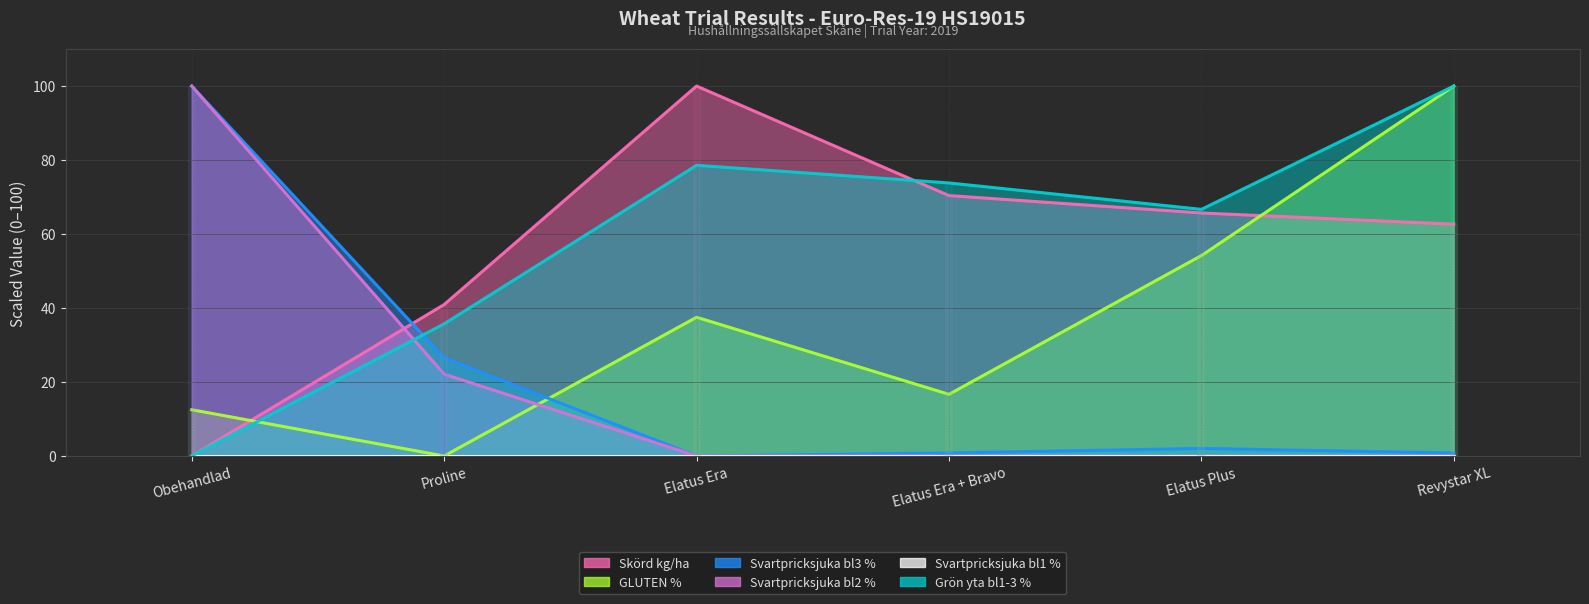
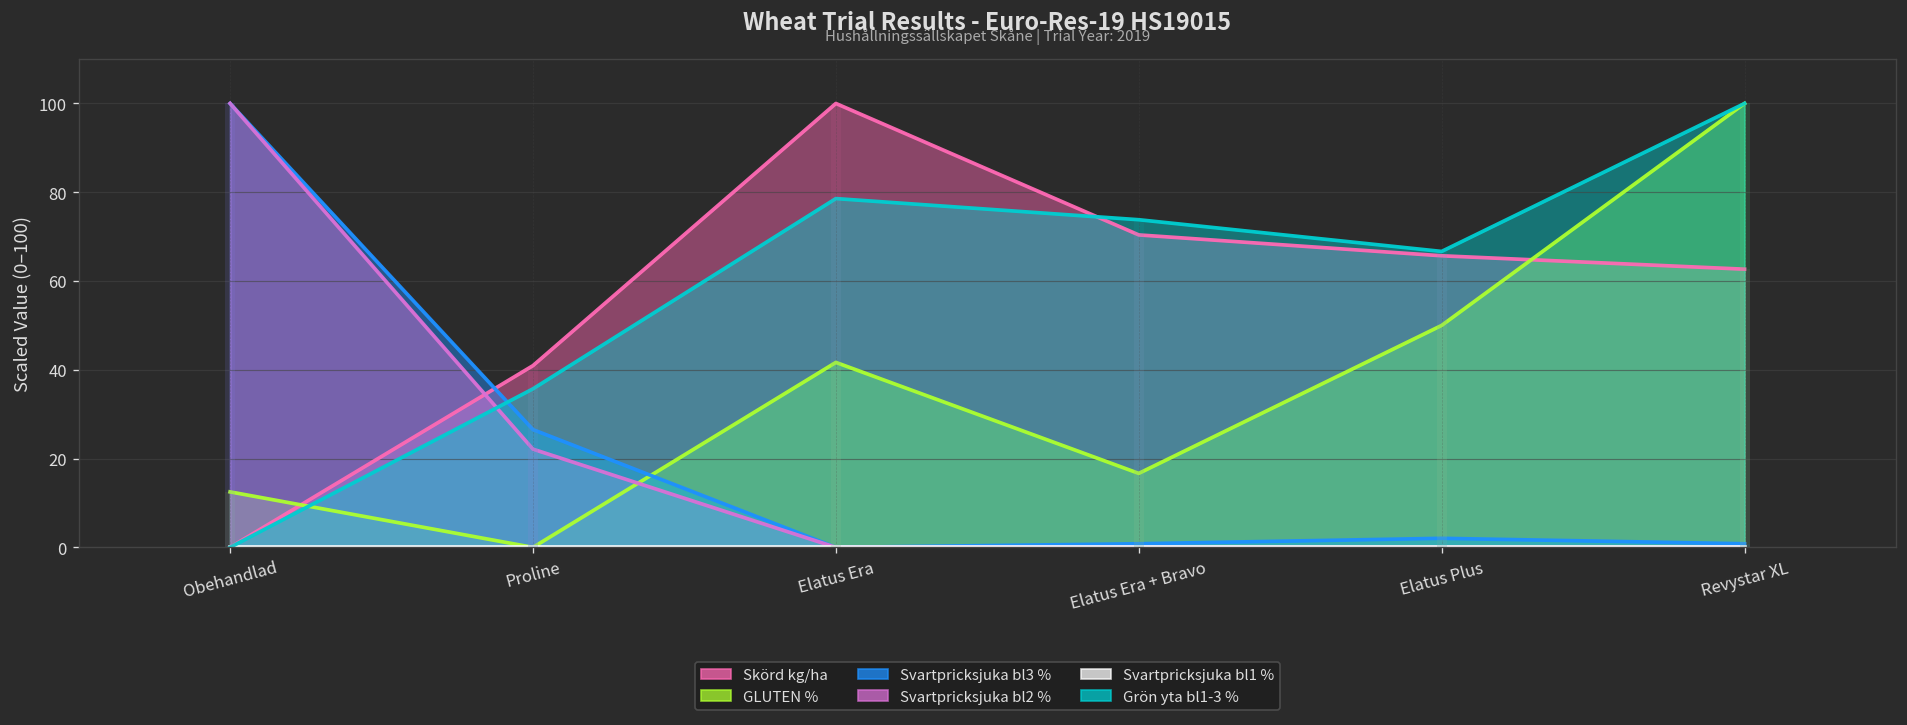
  {
    "GLUTEN %": {
      "Obehandlad": 12,
-     "Elatus Era": 37,
+     "Elatus Era": 42,
      "Elatus Era + Bravo": 17,
-     "Elatus Plus": 54
+     "Elatus Plus": 50
    }
  }
